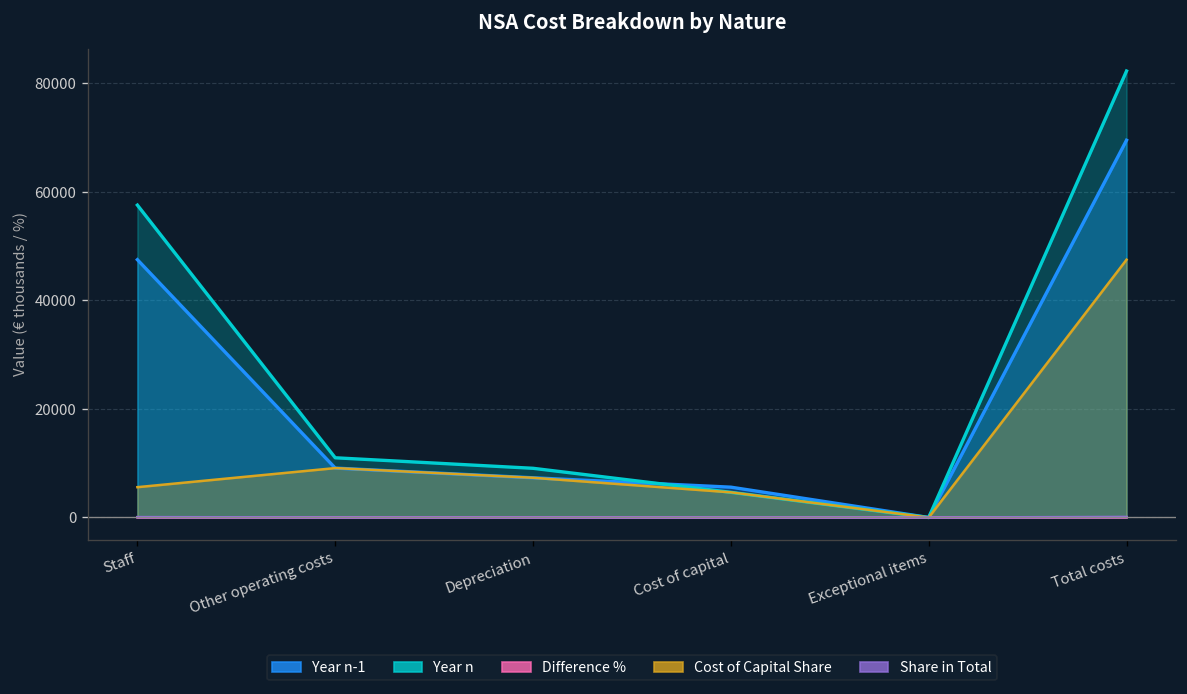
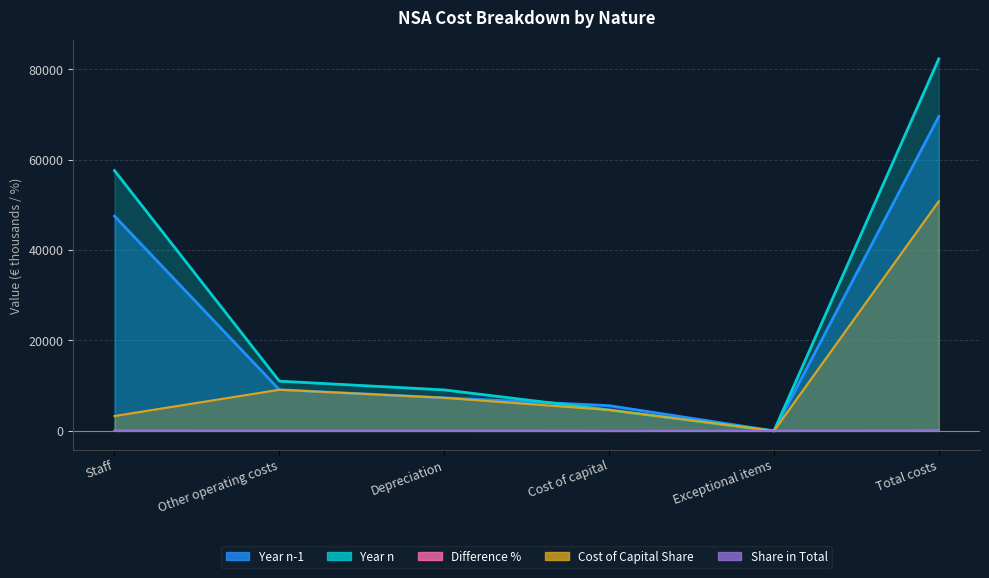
  {
    "Share in Total": {
      "Staff": 0,
      "Other operating costs": 0,
      "Depreciation": 0,
      "Cost of capital": 0,
      "Total costs": 0
    },
    "Cost of Capital Share": {
-     "Staff": 6000,
-     "Total costs": 48000
+     "Staff": 3000,
+     "Total costs": 51000
    }
  }
